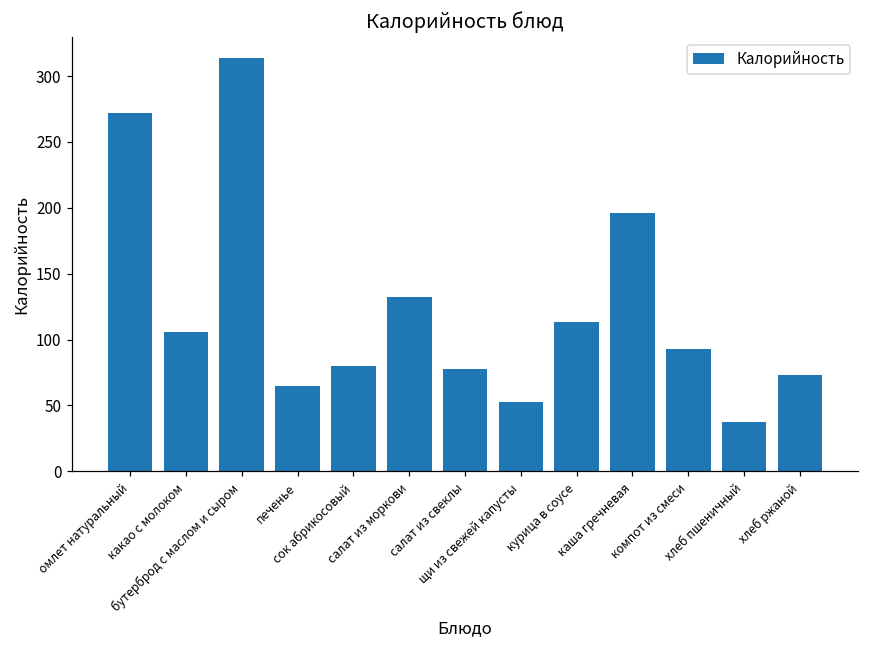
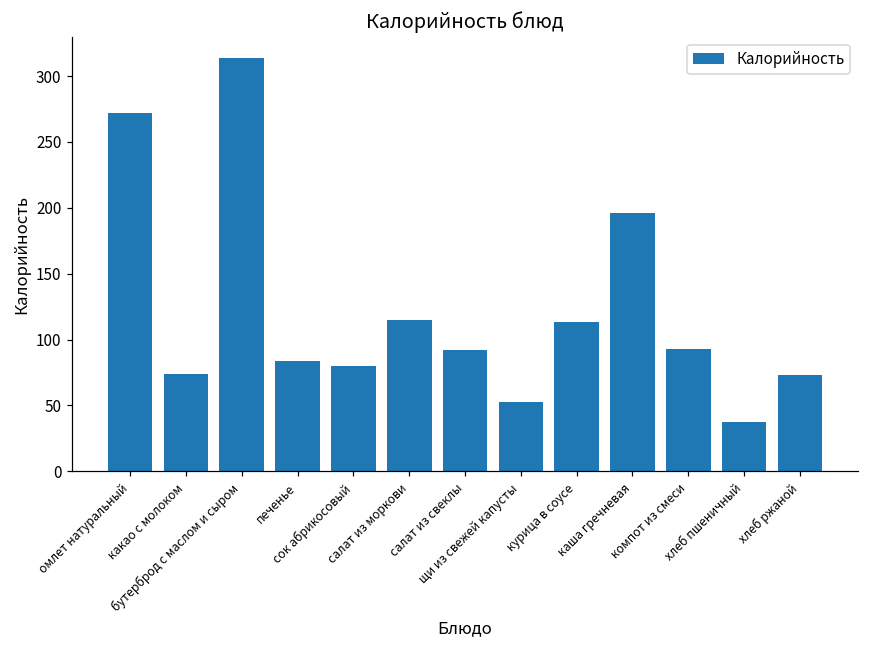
  {
    "омлет натуральный": 272,
-   "какао с молоком": 106,
+   "какао с молоком": 74,
    "бутерброд с маслом и сыром": 314,
-   "печенье": 65,
+   "печенье": 83,
    "сок абрикосовый": 80,
-   "салат из моркови": 132,
-   "салат из свеклы": 78,
+   "салат из моркови": 115,
+   "салат из свеклы": 92,
    "щи из свежей капусты": 52,
    "курица в соусе": 113,
    "каша гречневая": 196,
    "компот из смеси": 93,
    "хлеб пшеничный": 37,
    "хлеб ржаной": 73
  }
